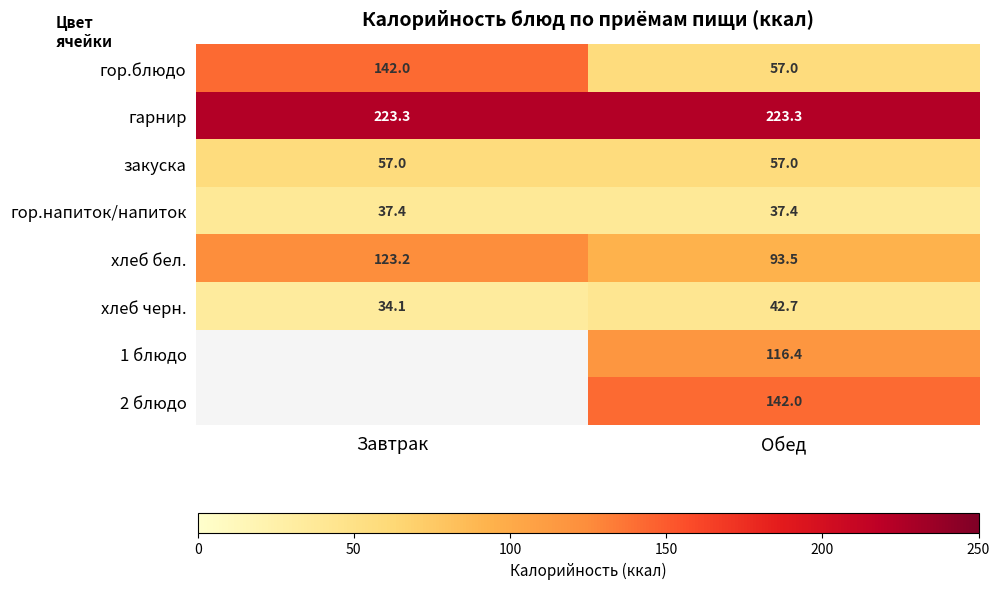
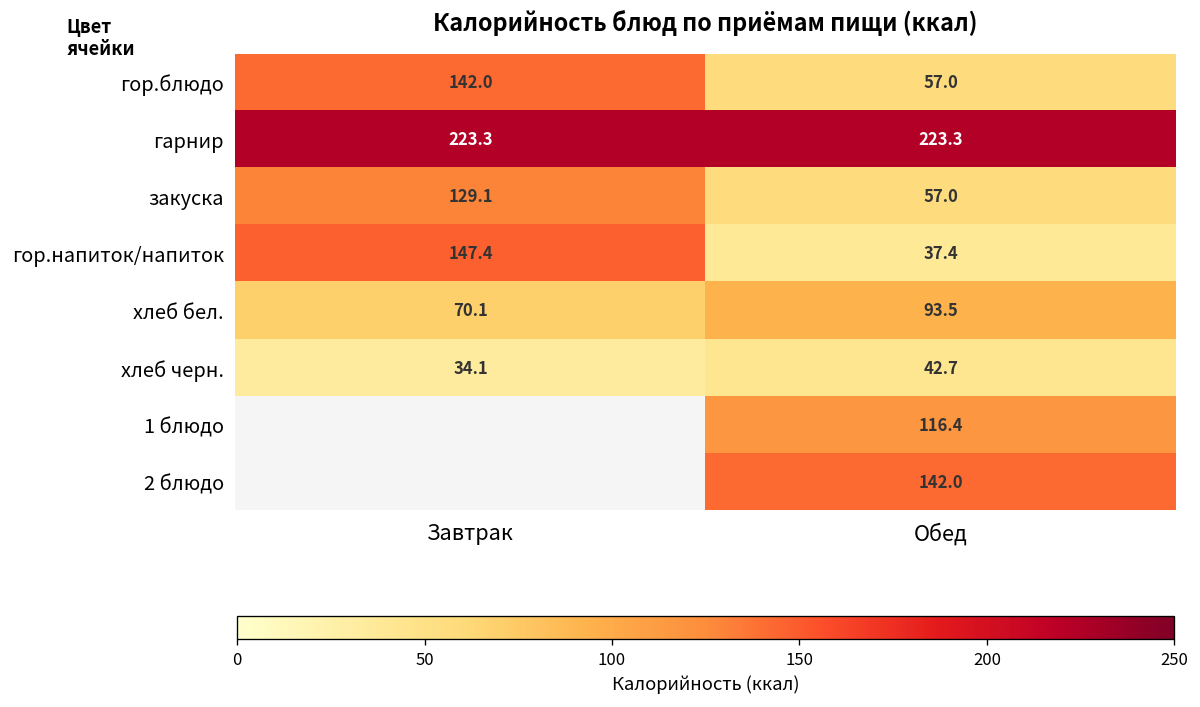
  {
    "гор.блюдо": {
      "Завтрак": 142.0,
      "Обед": 57.0
    },
    "гарнир": {
      "Завтрак": 223.3,
      "Обед": 223.3
    },
    "закуска": {
-     "Завтрак": 57.0,
+     "Завтрак": 129.1,
      "Обед": 57.0
    },
    "гор.напиток/напиток": {
-     "Завтрак": 37.4,
+     "Завтрак": 147.4,
      "Обед": 37.4
    },
    "хлеб бел.": {
-     "Завтрак": 123.2,
+     "Завтрак": 70.1,
      "Обед": 93.5
    },
    "хлеб черн.": {
      "Завтрак": 34.1,
      "Обед": 42.7
    },
    "1 блюдо": {
      "Обед": 116.4
    },
    "2 блюдо": {
      "Обед": 142.0
    }
  }
